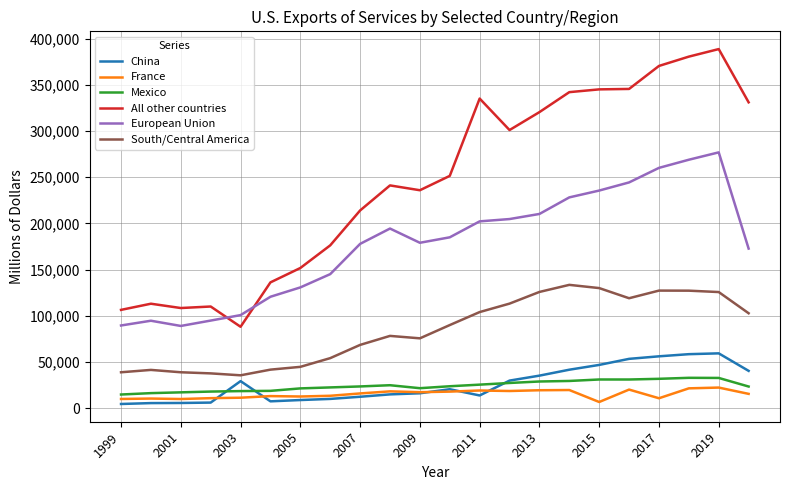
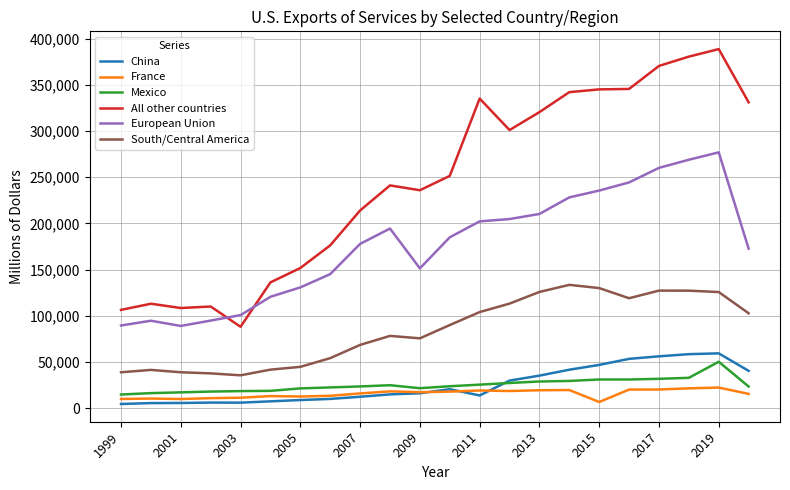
  {
    "China": {
      "1999": "0",
      "2001": "10,000",
-     "2003": "30,000",
+     "2003": "10,000",
      "2005": "10,000",
      "2007": "10,000",
      "2011": "10,000",
      "2013": "40,000",
      "2015": "50,000",
      "2017": "60,000",
      "2019": "60,000"
    },
    "France": {
      "1999": "10,000",
      "2001": "10,000",
      "2003": "10,000",
      "2005": "10,000",
      "2007": "20,000",
      "2011": "20,000",
      "2013": "20,000",
      "2015": "10,000",
-     "2017": "10,000",
+     "2017": "20,000",
      "2019": "20,000"
    },
    "Mexico": {
      "1999": "10,000",
      "2001": "20,000",
      "2003": "20,000",
      "2005": "20,000",
      "2007": "20,000",
      "2009": "20,000",
      "2011": "30,000",
      "2013": "30,000",
      "2015": "30,000",
      "2017": "30,000",
-     "2019": "30,000"
+     "2019": "50,000"
    },
    "All other countries": {
      "1999": "110,000",
      "2001": "110,000",
      "2003": "90,000",
      "2005": "150,000",
      "2007": "210,000",
      "2009": "240,000",
      "2011": "340,000",
      "2013": "320,000",
      "2015": "350,000",
      "2017": "370,000",
      "2019": "390,000"
    },
    "European Union": {
      "1999": "90,000",
      "2001": "90,000",
      "2003": "100,000",
      "2005": "130,000",
      "2007": "180,000",
-     "2009": "180,000",
+     "2009": "150,000",
      "2011": "200,000",
      "2013": "210,000",
      "2015": "240,000",
      "2017": "260,000",
      "2019": "280,000"
    },
    "South/Central America": {
      "1999": "40,000",
      "2001": "40,000",
      "2003": "40,000",
      "2005": "40,000",
      "2007": "70,000",
      "2009": "80,000",
      "2011": "100,000",
      "2013": "130,000",
      "2015": "130,000",
      "2017": "130,000",
      "2019": "130,000"
    }
  }
